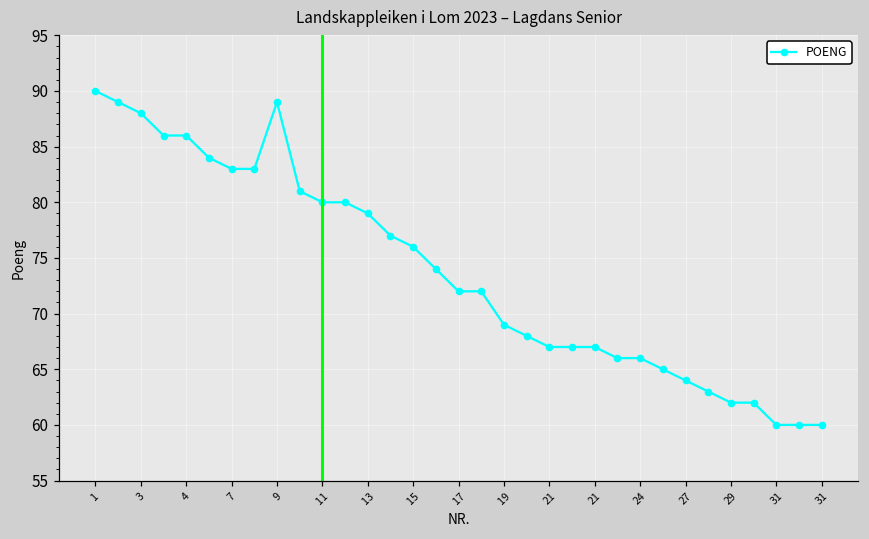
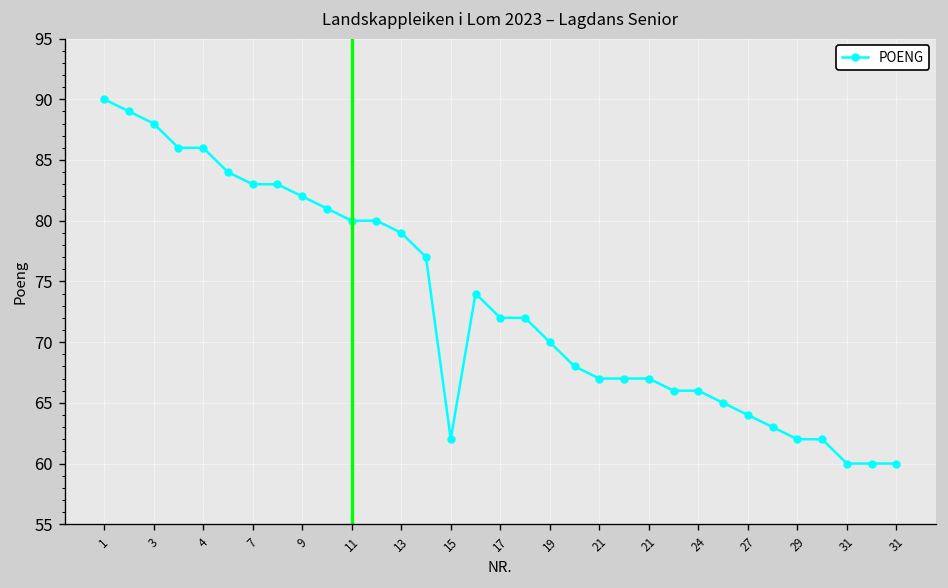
  {
    "1": 90,
    "3": 88,
-   "9": 89,
+   "9": 82,
    "13": 79,
-   "15": 76,
+   "15": 62,
    "17": 72,
-   "19": 69,
+   "19": 70,
    "27": 64
  }
